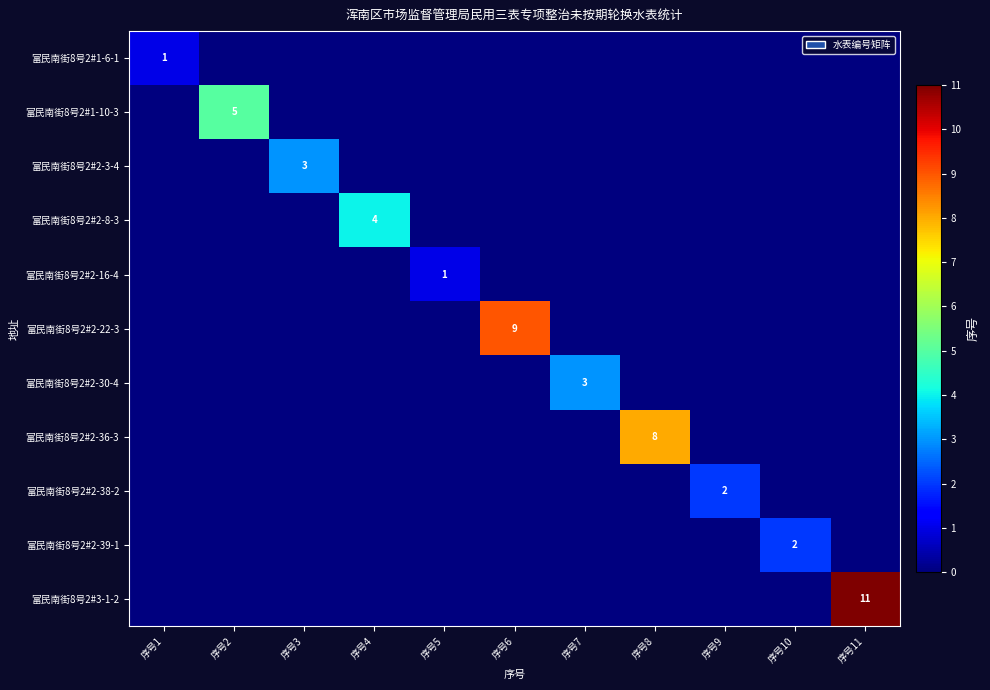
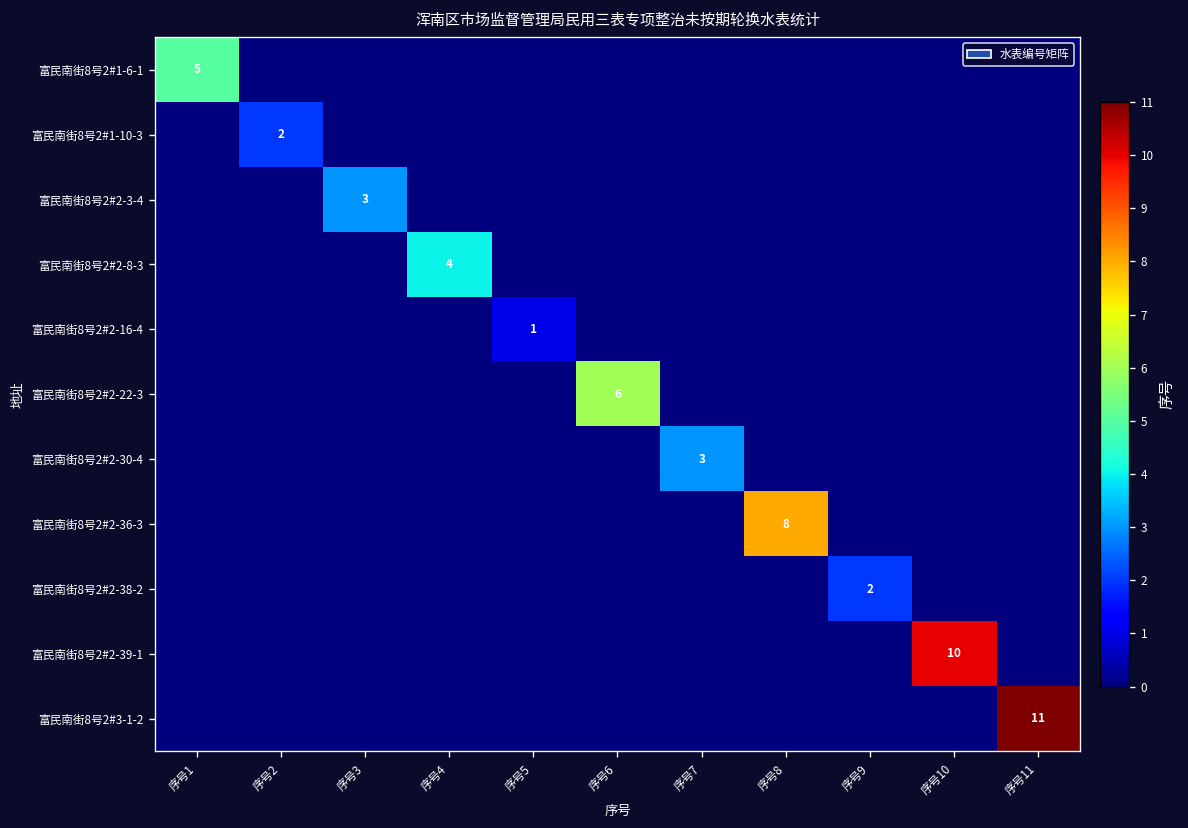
  {
    "富民南街8号2#1-6-1": {
-     "序号1": 1
+     "序号1": 5
    },
    "富民南街8号2#1-10-3": {
-     "序号2": 5
+     "序号2": 2
    },
    "富民南街8号2#2-3-4": {
      "序号3": 3
    },
    "富民南街8号2#2-8-3": {
      "序号4": 4
    },
    "富民南街8号2#2-16-4": {
      "序号5": 1
    },
    "富民南街8号2#2-22-3": {
-     "序号6": 9
+     "序号6": 6
    },
    "富民南街8号2#2-30-4": {
      "序号7": 3
    },
    "富民南街8号2#2-36-3": {
      "序号8": 8
    },
    "富民南街8号2#2-38-2": {
      "序号9": 2
    },
    "富民南街8号2#2-39-1": {
-     "序号10": 2
+     "序号10": 10
    },
    "富民南街8号2#3-1-2": {
      "序号11": 11
    }
  }
